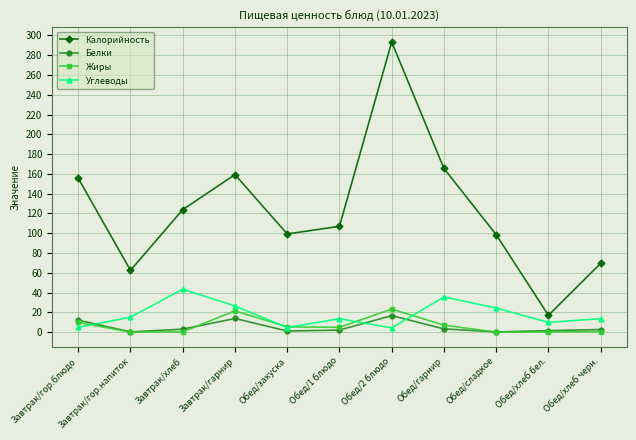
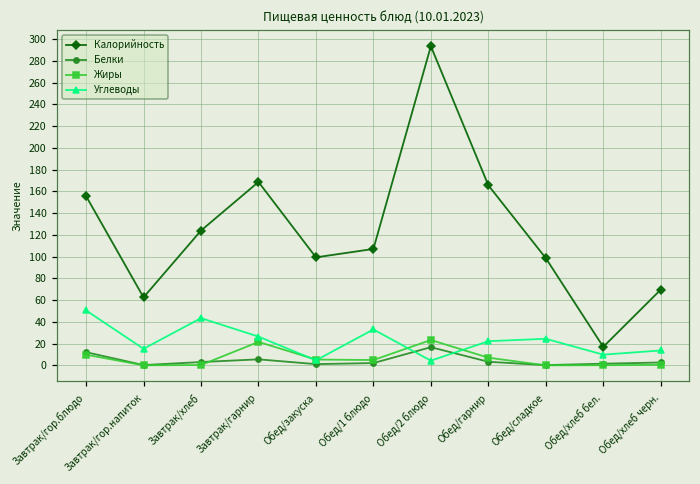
  {
    "Калорийность": {
      "Завтрак/гор.блюдо": 160,
      "Завтрак/гор.напиток": 60,
      "Завтрак/хлеб": 120,
-     "Завтрак/гарнир": 160,
+     "Завтрак/гарнир": 170,
      "Обед/закуска": 100,
      "Обед/1 блюдо": 110,
      "Обед/2 блюдо": 290,
      "Обед/гарнир": 170,
      "Обед/сладкое": 100,
      "Обед/хлеб бел.": 20,
      "Обед/хлеб черн.": 70
    },
    "Белки": {
      "Завтрак/хлеб": 0,
-     "Завтрак/гарнир": 14,
+     "Завтрак/гарнир": 6,
      "Обед/закуска": 0,
      "Обед/1 блюдо": 0,
      "Обед/2 блюдо": 20,
      "Обед/гарнир": 0
    },
    "Жиры": {
      "Завтрак/хлеб": 0,
      "Завтрак/гарнир": 20,
      "Обед/1 блюдо": 0,
      "Обед/2 блюдо": 20,
      "Обед/гарнир": 10
    },
    "Углеводы": {
-     "Завтрак/гор.блюдо": 0,
+     "Завтрак/гор.блюдо": 50,
      "Завтрак/гор.напиток": 20,
      "Завтрак/хлеб": 40,
      "Завтрак/гарнир": 30,
-     "Обед/1 блюдо": 10,
+     "Обед/1 блюдо": 30,
      "Обед/2 блюдо": 0,
-     "Обед/гарнир": 40,
+     "Обед/гарнир": 20,
      "Обед/сладкое": 20,
      "Обед/хлеб бел.": 10,
      "Обед/хлеб черн.": 10
    }
  }
